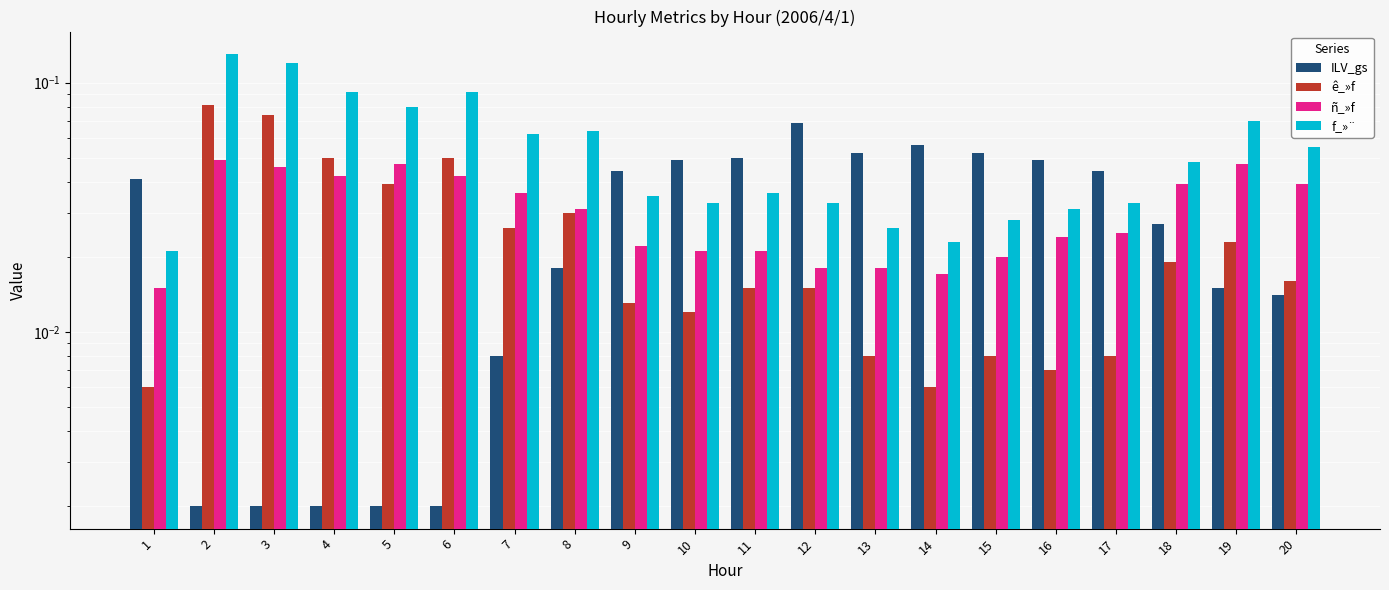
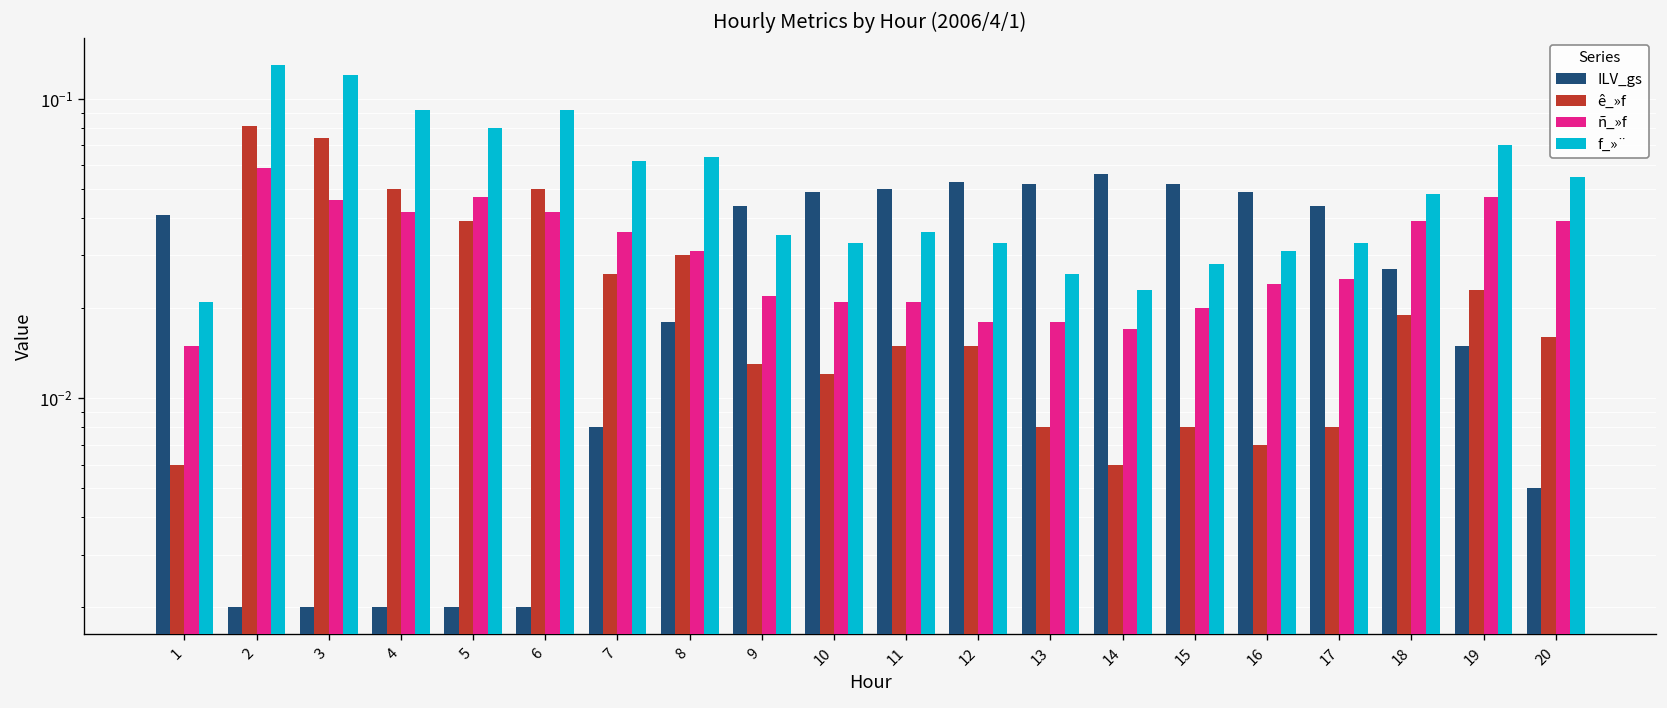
  {
    "ILV_gs": {
      "1": 0.041,
      "2": 0.002,
      "3": 0.002,
      "4": 0.002,
      "5": 0.002,
      "6": 0.002,
      "7": 0.008,
      "8": 0.018,
      "9": 0.044,
      "10": 0.049,
      "11": 0.050,
-     "12": 0.069,
+     "12": 0.053,
      "13": 0.052,
      "14": 0.056,
      "15": 0.052,
      "16": 0.049,
      "17": 0.044,
      "18": 0.027,
      "19": 0.015,
-     "20": 0.014
+     "20": 0.005
    },
    "ê_»f": {
      "1": 0.006,
      "2": 0.081,
      "3": 0.074,
      "4": 0.050,
      "5": 0.039,
      "6": 0.050,
      "7": 0.026,
      "8": 0.030,
      "9": 0.013,
      "10": 0.012,
      "11": 0.015,
      "12": 0.015,
      "13": 0.008,
      "14": 0.006,
      "15": 0.008,
      "16": 0.007,
      "17": 0.008,
      "18": 0.019,
      "19": 0.023,
      "20": 0.016
    },
    "ñ_»f": {
      "1": 0.015,
-     "2": 0.049,
+     "2": 0.059,
      "3": 0.046,
      "4": 0.042,
      "5": 0.047,
      "6": 0.042,
      "7": 0.036,
      "8": 0.031,
      "9": 0.022,
      "10": 0.021,
      "11": 0.021,
      "12": 0.018,
      "13": 0.018,
      "14": 0.017,
      "15": 0.020,
      "16": 0.024,
      "17": 0.025,
      "18": 0.039,
      "19": 0.047,
      "20": 0.039
    },
    "f_»¨": {
      "1": 0.021,
      "2": 0.13,
      "3": 0.12,
      "4": 0.092,
      "5": 0.080,
      "6": 0.092,
      "7": 0.062,
      "8": 0.064,
      "9": 0.035,
      "10": 0.033,
      "11": 0.036,
      "12": 0.033,
      "13": 0.026,
      "14": 0.023,
      "15": 0.028,
      "16": 0.031,
      "17": 0.033,
      "18": 0.048,
      "19": 0.070,
      "20": 0.055
    }
  }
